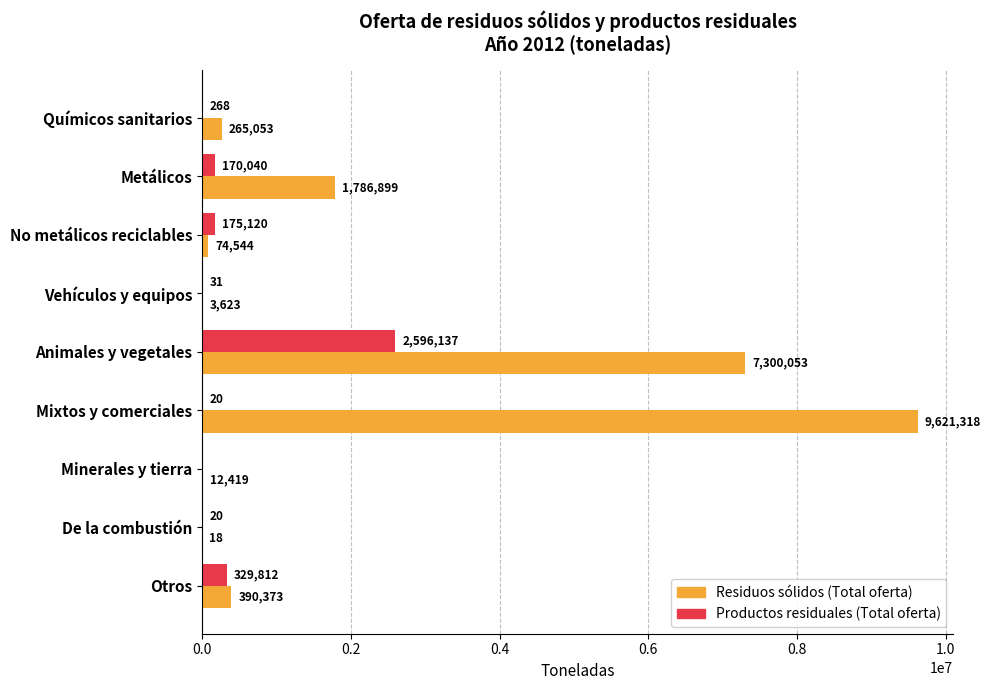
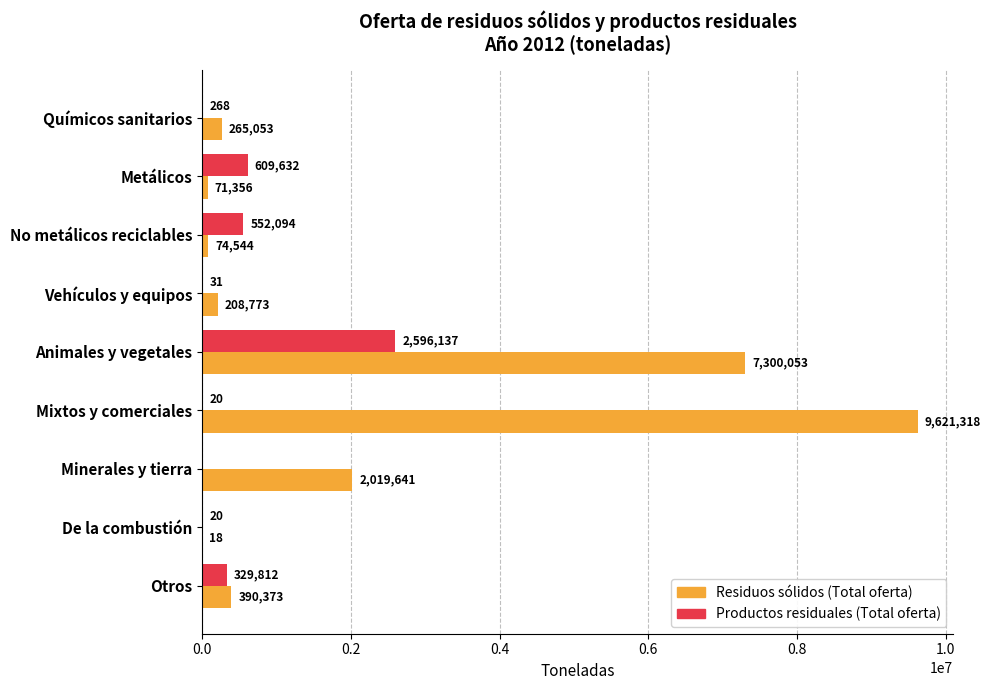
  {
    "Residuos sólidos (Total oferta)": {
      "Químicos sanitarios": "265,053",
-     "Metálicos": "1,786,899",
+     "Metálicos": "71,356",
      "No metálicos reciclables": "74,544",
-     "Vehículos y equipos": "3,623",
+     "Vehículos y equipos": "208,773",
      "Animales y vegetales": "7,300,053",
      "Mixtos y comerciales": "9,621,318",
-     "Minerales y tierra": "12,419",
+     "Minerales y tierra": "2,019,641",
      "De la combustión": "18",
      "Otros": "390,373"
    },
    "Productos residuales (Total oferta)": {
      "Químicos sanitarios": "268",
-     "Metálicos": "170,040",
-     "No metálicos reciclables": "175,120",
+     "Metálicos": "609,632",
+     "No metálicos reciclables": "552,094",
      "Vehículos y equipos": "31",
      "Animales y vegetales": "2,596,137",
      "Mixtos y comerciales": "20",
      "De la combustión": "20",
      "Otros": "329,812"
    }
  }
